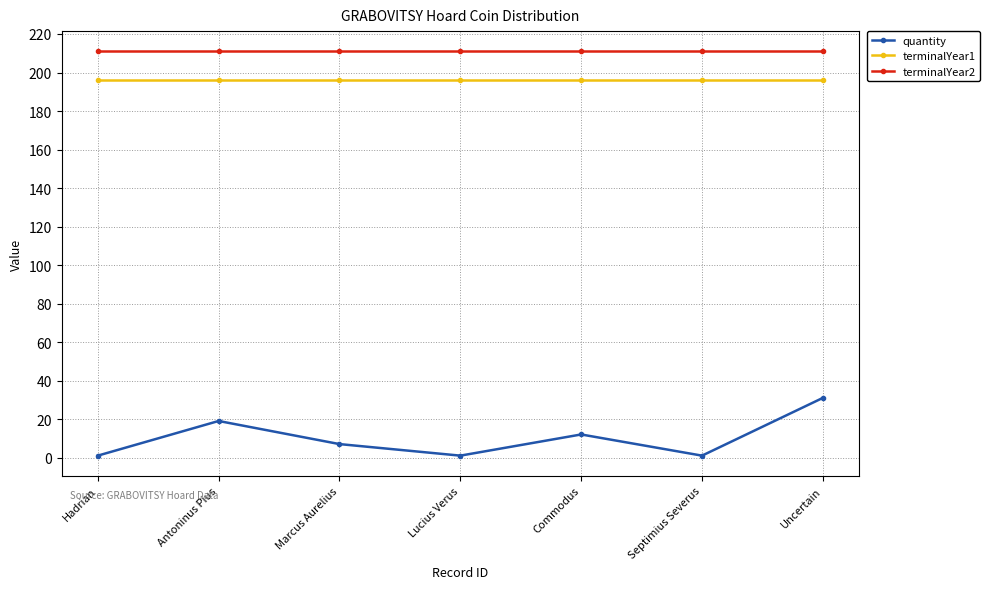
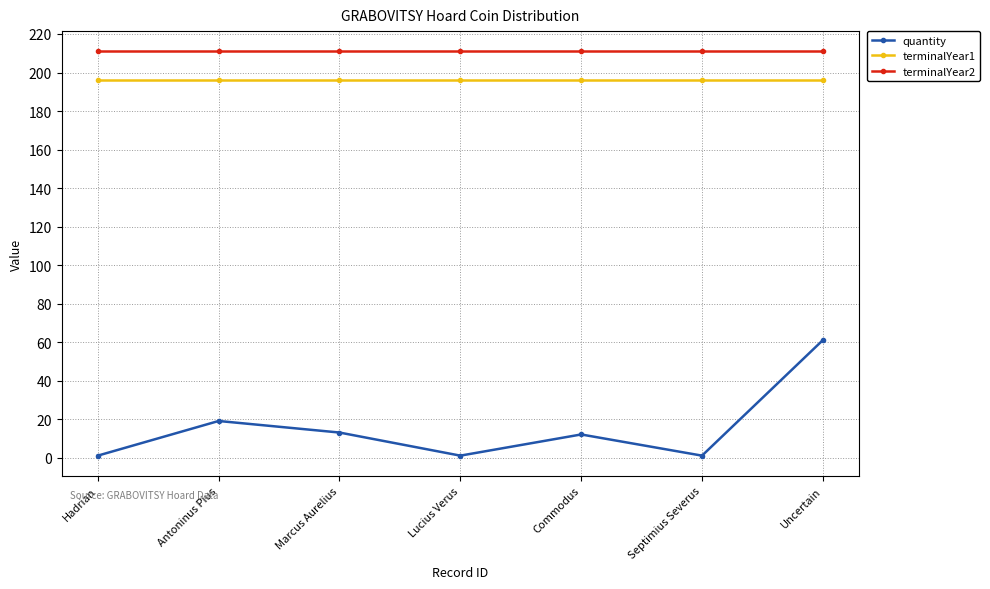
  {
    "quantity": {
      "Hadrian": 1,
      "Antoninus Pius": 19,
-     "Marcus Aurelius": 7,
+     "Marcus Aurelius": 13,
      "Lucius Verus": 1,
      "Commodus": 12,
      "Septimius Severus": 1,
-     "Uncertain": 31
+     "Uncertain": 61
    },
    "terminalYear1": {
      "Hadrian": 196,
      "Antoninus Pius": 196,
      "Marcus Aurelius": 196,
      "Lucius Verus": 196,
      "Commodus": 196,
      "Septimius Severus": 196,
      "Uncertain": 196
    },
    "terminalYear2": {
      "Hadrian": 211,
      "Antoninus Pius": 211,
      "Marcus Aurelius": 211,
      "Lucius Verus": 211,
      "Commodus": 211,
      "Septimius Severus": 211,
      "Uncertain": 211
    }
  }
